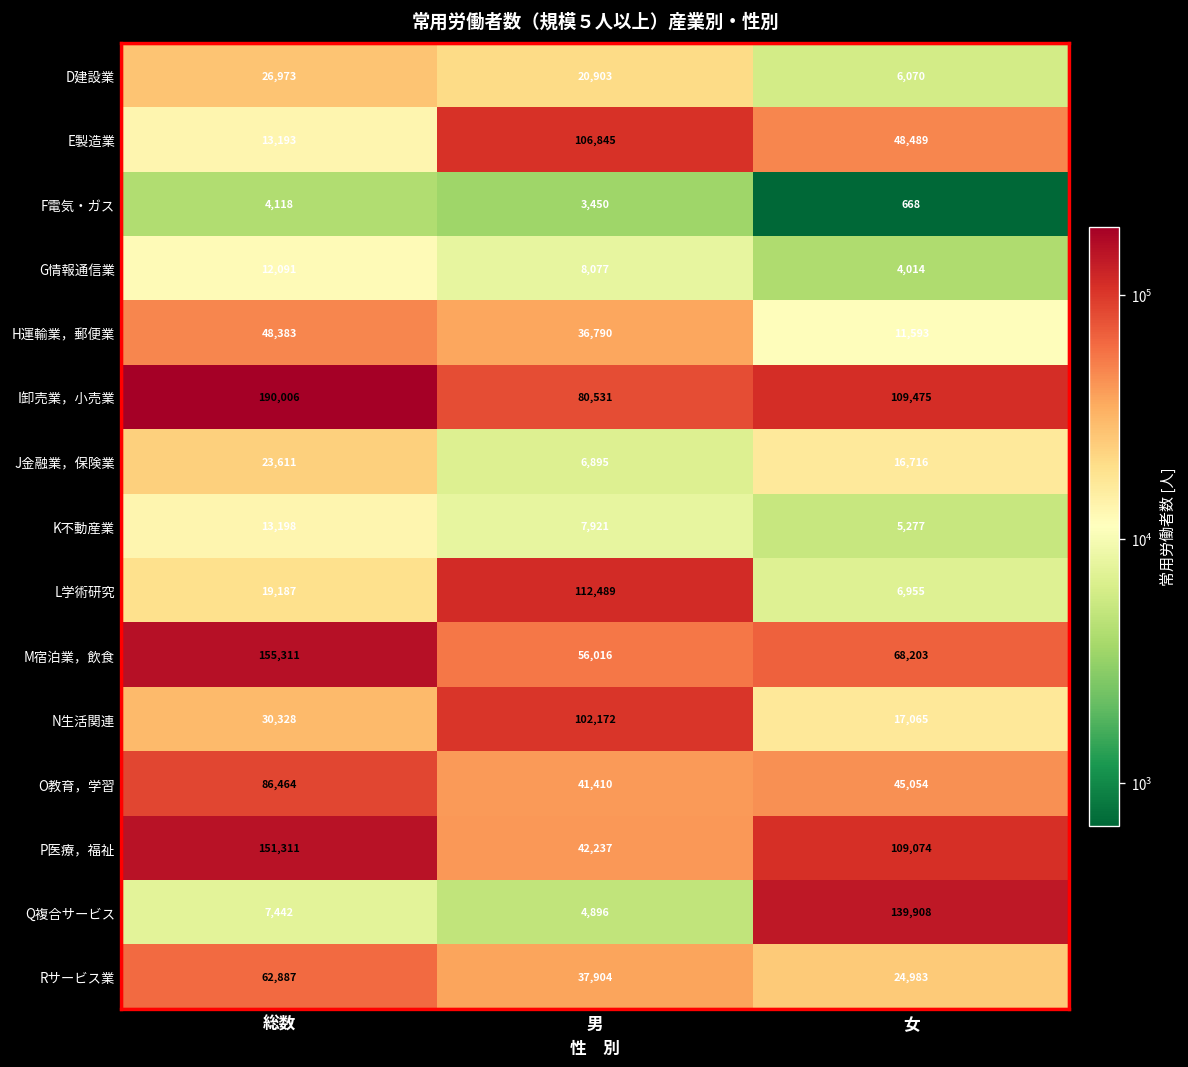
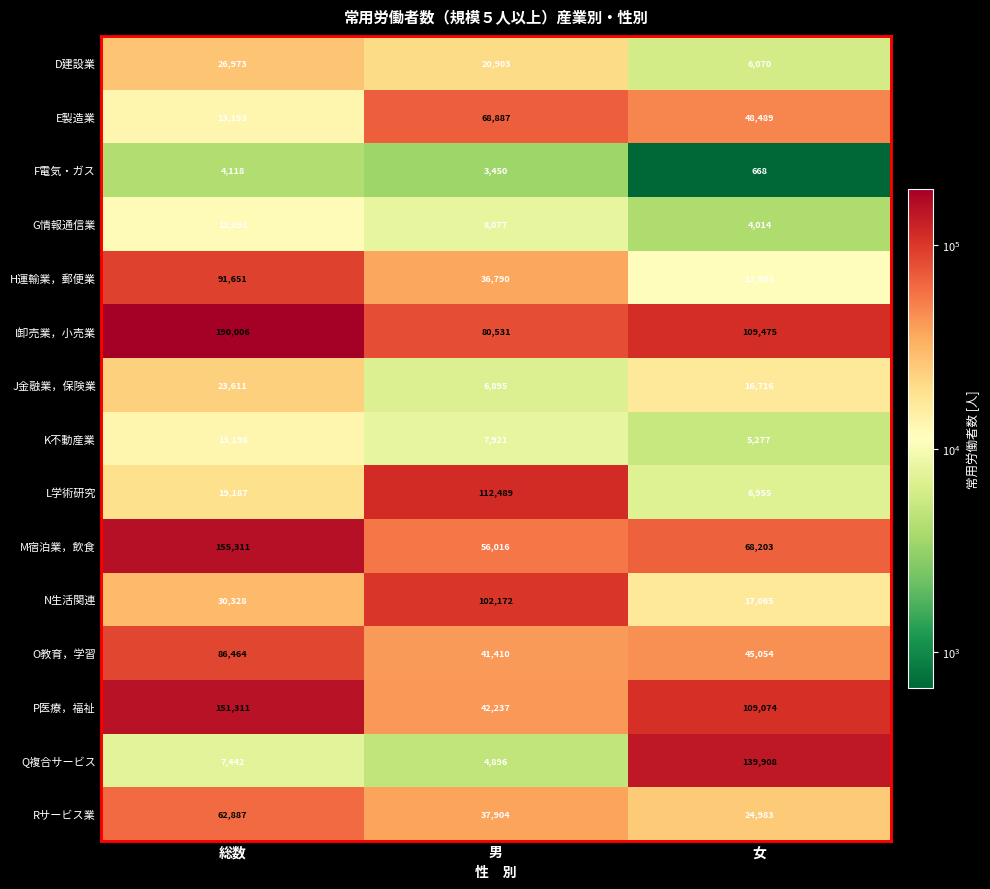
  {
    "D建設業": {
      "総数": "26,973",
      "男": "20,903",
      "女": "6,070"
    },
    "E製造業": {
      "総数": "13,193",
-     "男": "106,845",
+     "男": "68,887",
      "女": "48,489"
    },
    "F電気・ガス": {
      "総数": "4,118",
      "男": "3,450",
      "女": "668"
    },
    "G情報通信業": {
      "総数": "12,091",
      "男": "8,077",
      "女": "4,014"
    },
    "H運輸業，郵便業": {
-     "総数": "48,383",
+     "総数": "91,651",
      "男": "36,790",
      "女": "11,593"
    },
    "I卸売業，小売業": {
      "総数": "190,006",
      "男": "80,531",
      "女": "109,475"
    },
    "J金融業，保険業": {
      "総数": "23,611",
      "男": "6,895",
      "女": "16,716"
    },
    "K不動産業": {
      "総数": "13,198",
      "男": "7,921",
      "女": "5,277"
    },
    "L学術研究": {
      "総数": "19,187",
      "男": "112,489",
      "女": "6,955"
    },
    "M宿泊業，飲食": {
      "総数": "155,311",
      "男": "56,016",
      "女": "68,203"
    },
    "N生活関連": {
      "総数": "30,328",
      "男": "102,172",
      "女": "17,065"
    },
    "O教育，学習": {
      "総数": "86,464",
      "男": "41,410",
      "女": "45,054"
    },
    "P医療，福祉": {
      "総数": "151,311",
      "男": "42,237",
      "女": "109,074"
    },
    "Q複合サービス": {
      "総数": "7,442",
      "男": "4,896",
      "女": "139,908"
    },
    "Rサービス業": {
      "総数": "62,887",
      "男": "37,904",
      "女": "24,983"
    }
  }
